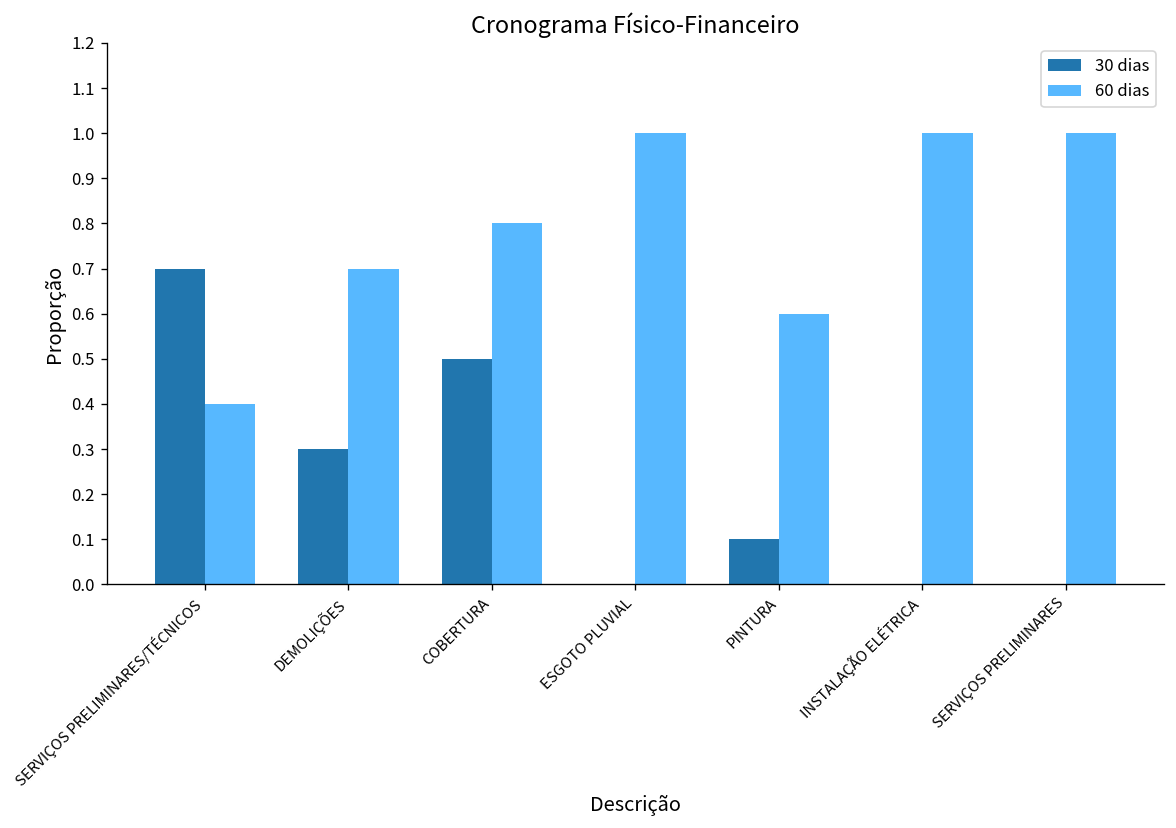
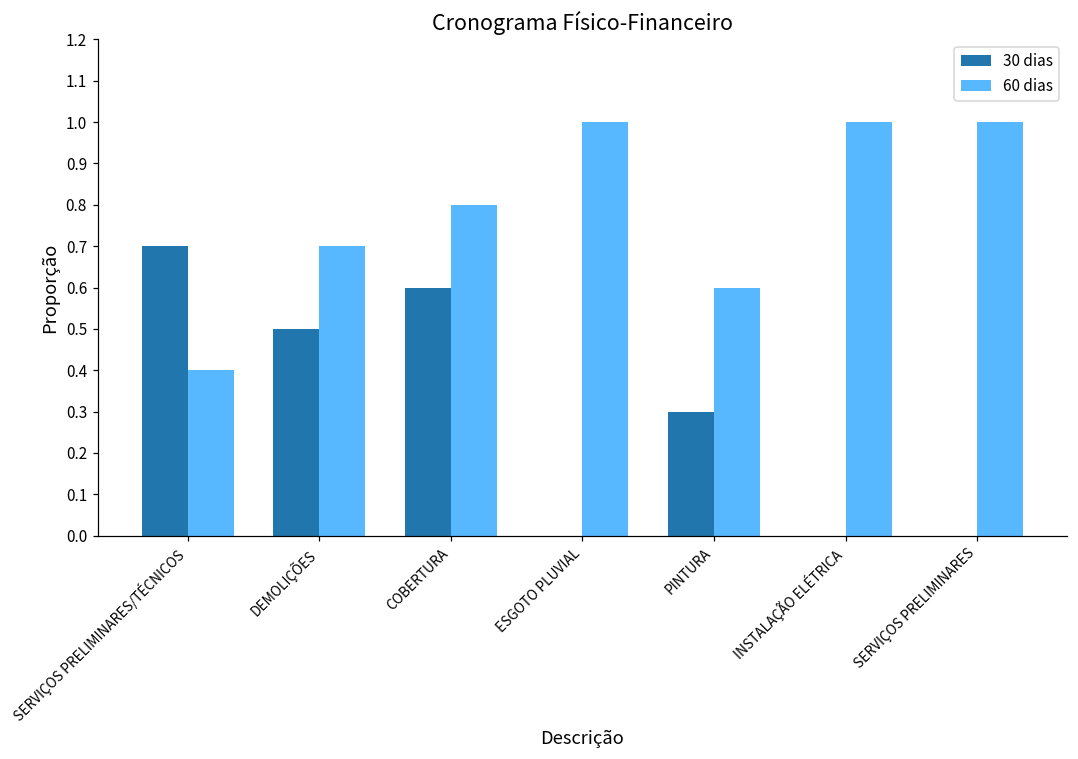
  {
    "30 dias": {
      "SERVIÇOS PRELIMINARES/TÉCNICOS": 0.7,
-     "DEMOLIÇÕES": 0.3,
-     "COBERTURA": 0.5,
+     "DEMOLIÇÕES": 0.5,
+     "COBERTURA": 0.6,
      "ESGOTO PLUVIAL": 0.0,
-     "PINTURA": 0.1,
+     "PINTURA": 0.3,
      "INSTALAÇÃO ELÉTRICA": 0.0,
      "SERVIÇOS PRELIMINARES": 0.0
    },
    "60 dias": {
      "SERVIÇOS PRELIMINARES/TÉCNICOS": 0.4,
      "DEMOLIÇÕES": 0.7,
      "COBERTURA": 0.8,
      "ESGOTO PLUVIAL": 1.0,
      "PINTURA": 0.6,
      "INSTALAÇÃO ELÉTRICA": 1.0,
      "SERVIÇOS PRELIMINARES": 1.0
    }
  }
